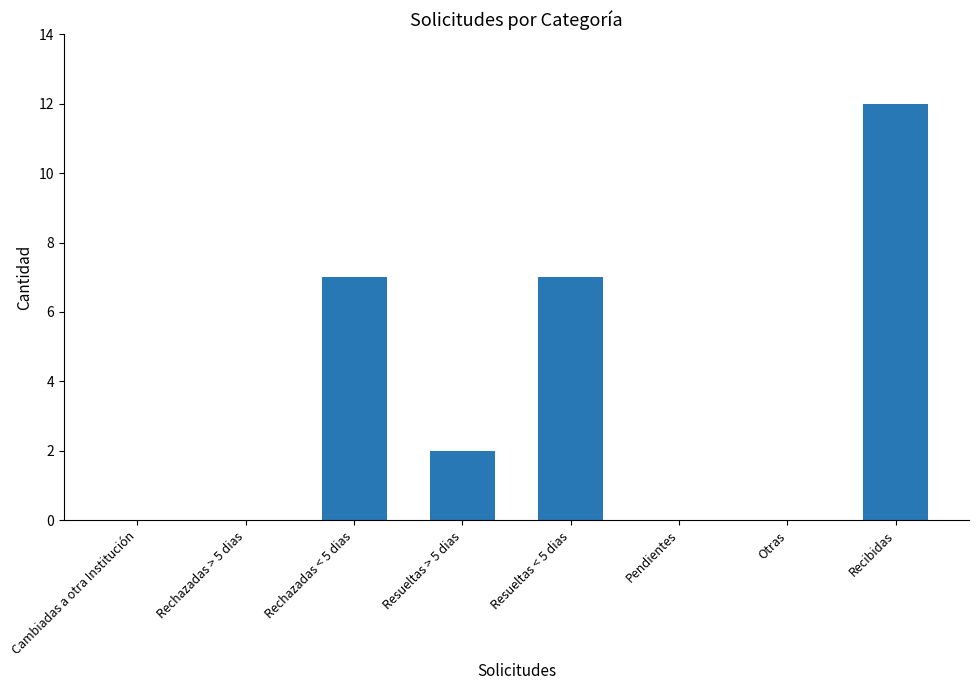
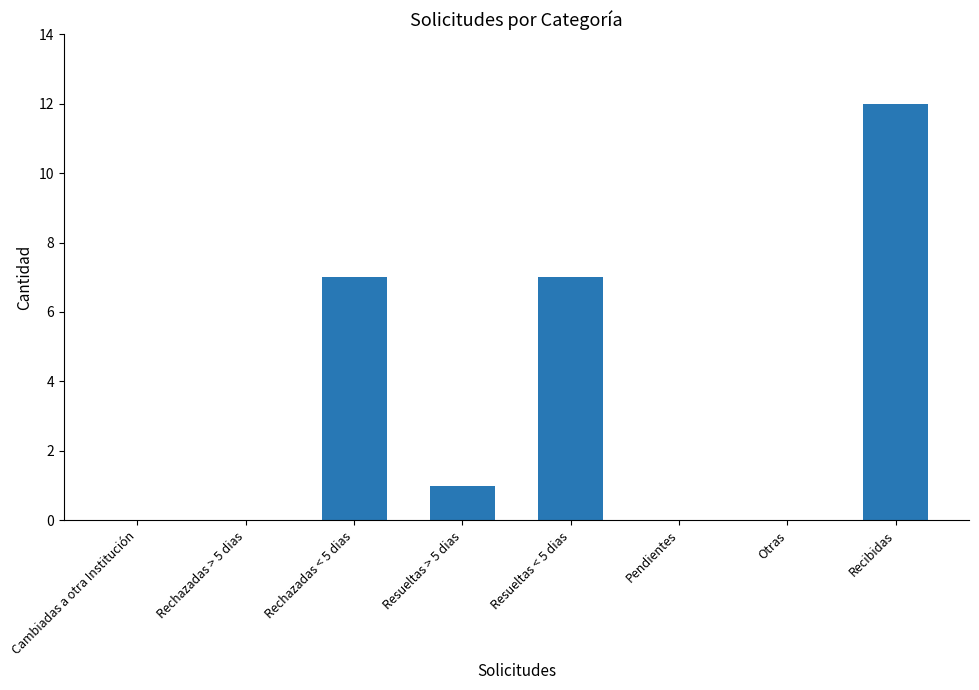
  {
    "Cambiadas a otra Institución": 0,
    "Rechazadas > 5 dias": 0,
    "Rechazadas < 5 dias": 7,
-   "Resueltas > 5 dias": 2,
+   "Resueltas > 5 dias": 1,
    "Resueltas < 5 dias": 7,
    "Pendientes": 0,
    "Otras": 0,
    "Recibidas": 12
  }
